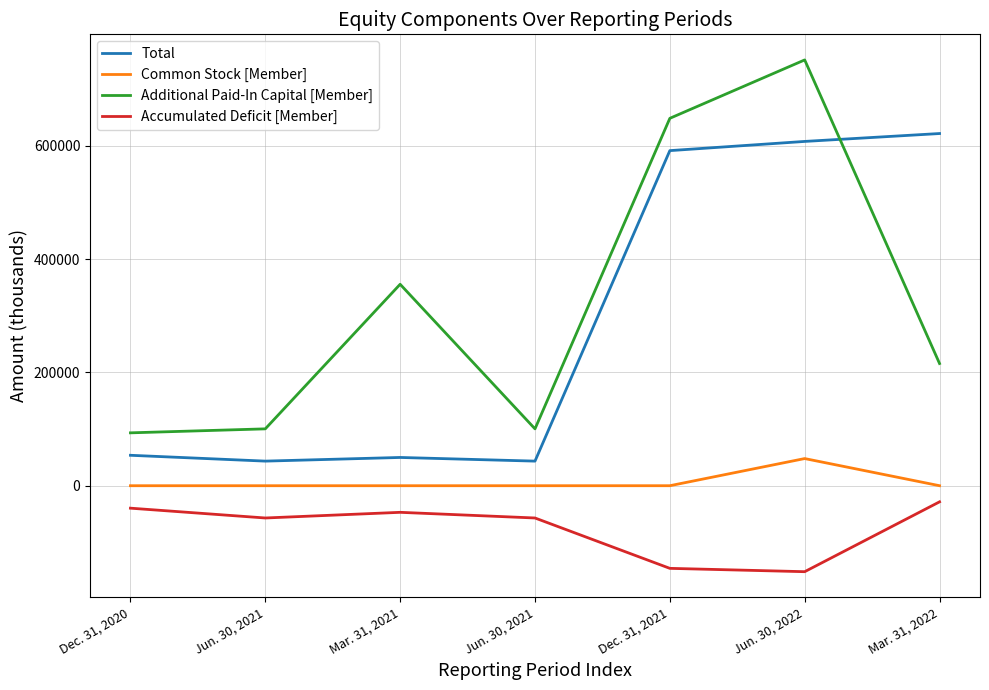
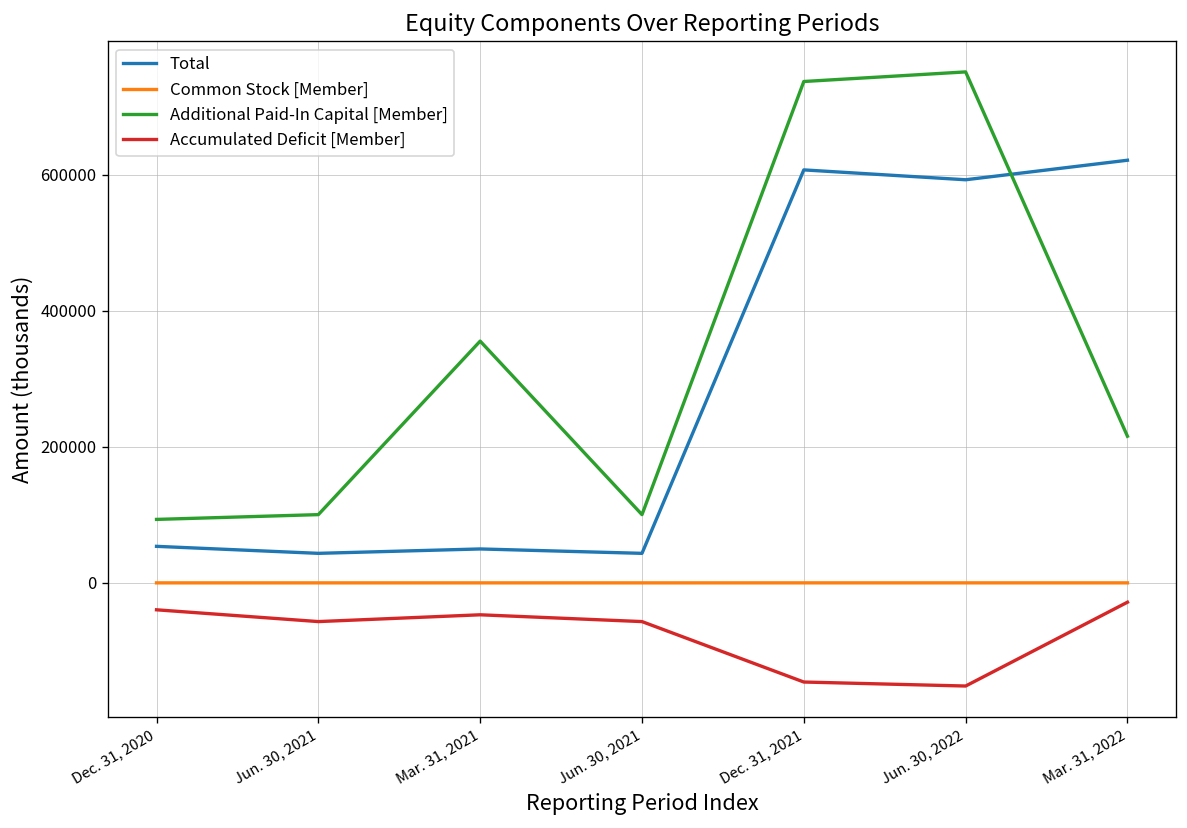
  {
    "Total": {
      "Dec. 31, 2020": 50000,
      "Mar. 31, 2021": 50000,
-     "Dec. 31, 2021": 590000,
-     "Jun. 30, 2022": 610000,
+     "Dec. 31, 2021": 610000,
+     "Jun. 30, 2022": 590000,
      "Mar. 31, 2022": 620000
    },
    "Common Stock [Member]": {
      "Dec. 31, 2020": 0,
      "Mar. 31, 2021": 0,
      "Dec. 31, 2021": 0,
-     "Jun. 30, 2022": 50000,
+     "Jun. 30, 2022": 0,
      "Mar. 31, 2022": 0
    },
    "Additional Paid-In Capital [Member]": {
      "Dec. 31, 2020": 90000,
      "Mar. 31, 2021": 360000,
-     "Dec. 31, 2021": 650000,
+     "Dec. 31, 2021": 740000,
      "Jun. 30, 2022": 750000,
      "Mar. 31, 2022": 220000
    },
    "Accumulated Deficit [Member]": {
      "Dec. 31, 2020": -40000,
      "Mar. 31, 2021": -50000,
      "Dec. 31, 2021": -150000,
      "Jun. 30, 2022": -150000,
      "Mar. 31, 2022": -30000
    }
  }
